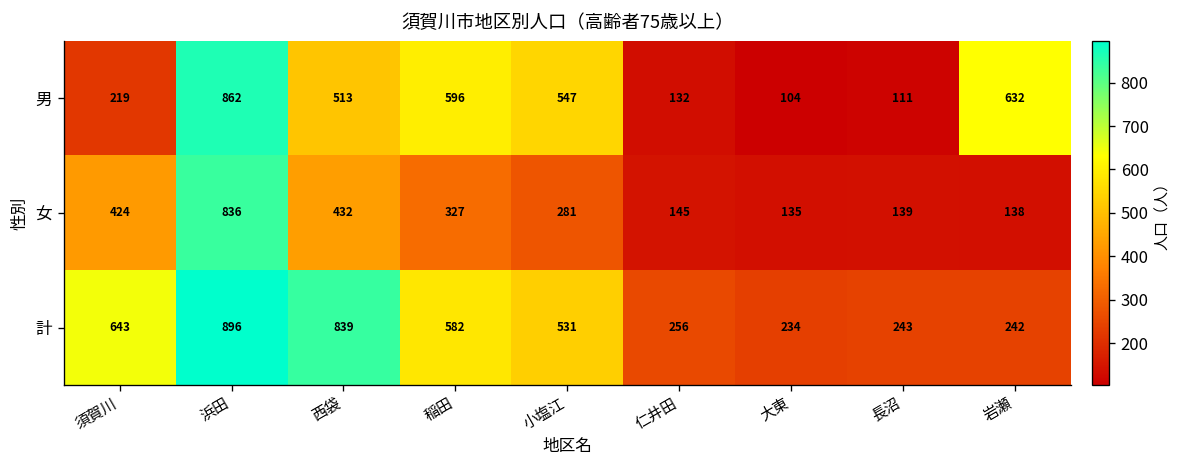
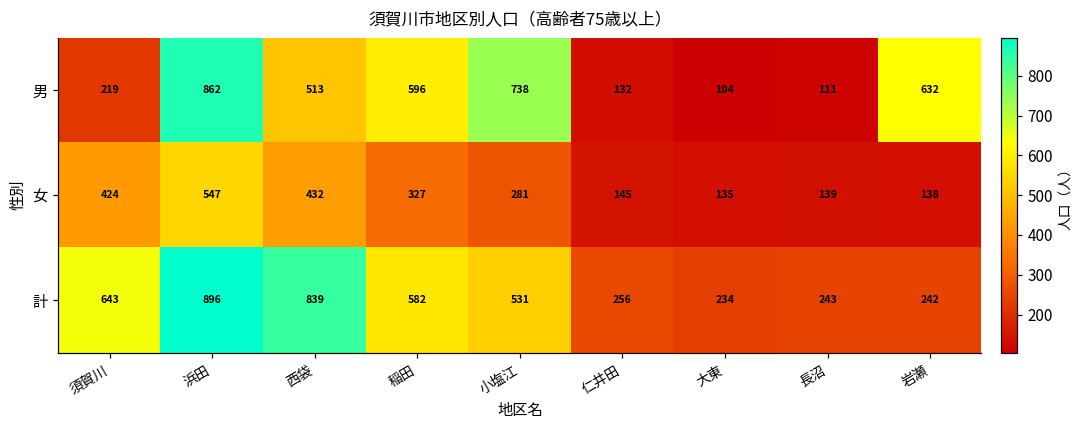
  {
    "男": {
      "須賀川": 219,
      "浜田": 862,
      "西袋": 513,
      "稲田": 596,
-     "小塩江": 547,
+     "小塩江": 738,
      "仁井田": 132,
      "大東": 104,
      "長沼": 111,
      "岩瀬": 632
    },
    "女": {
      "須賀川": 424,
-     "浜田": 836,
+     "浜田": 547,
      "西袋": 432,
      "稲田": 327,
      "小塩江": 281,
      "仁井田": 145,
      "大東": 135,
      "長沼": 139,
      "岩瀬": 138
    },
    "計": {
      "須賀川": 643,
      "浜田": 896,
      "西袋": 839,
      "稲田": 582,
      "小塩江": 531,
      "仁井田": 256,
      "大東": 234,
      "長沼": 243,
      "岩瀬": 242
    }
  }
